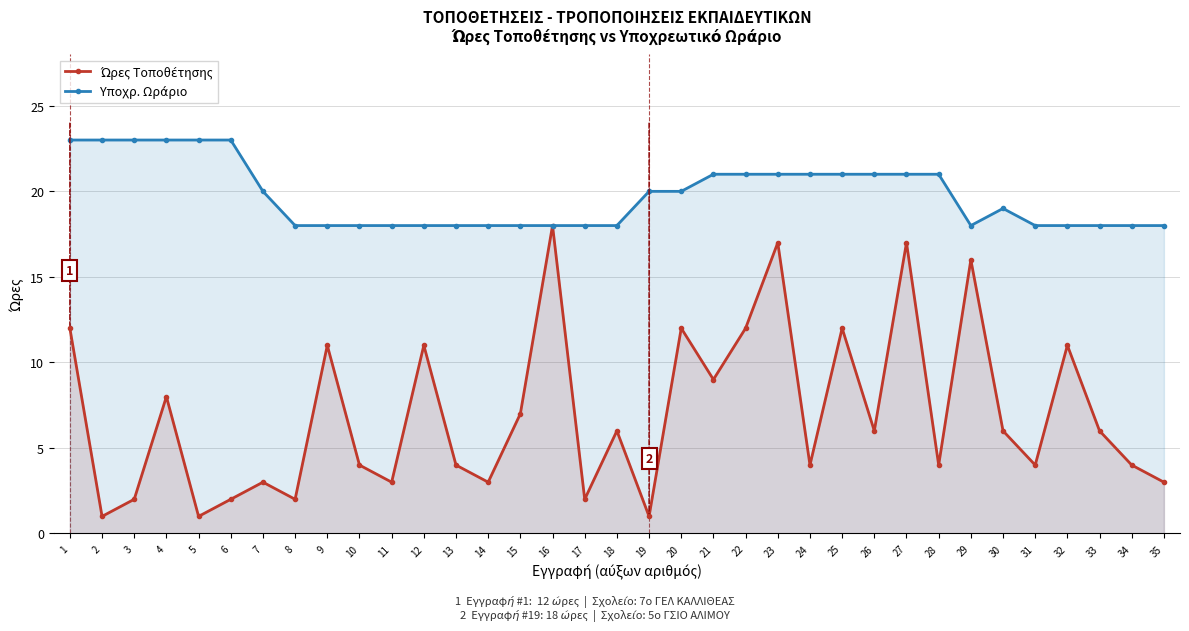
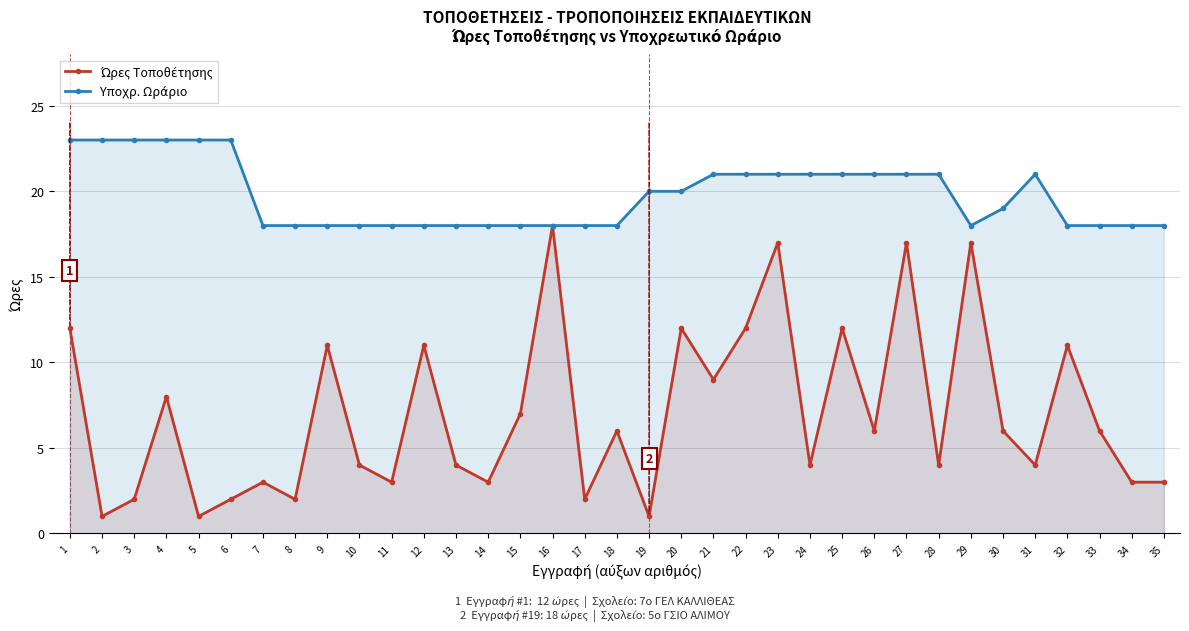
  {
    "Ώρες Τοποθέτησης": {
      "1": 12,
      "2": 1,
      "3": 2,
      "4": 8,
      "5": 1,
      "6": 2,
      "7": 3,
      "8": 2,
      "9": 11,
      "10": 4,
      "11": 3,
      "12": 11,
      "13": 4,
      "14": 3,
      "15": 7,
      "17": 2,
      "18": 6,
      "19": 1,
      "20": 12,
      "21": 9,
      "22": 12,
      "23": 17,
      "24": 4,
      "25": 12,
      "26": 6,
      "27": 17,
      "28": 4,
-     "29": 16,
+     "29": 17,
      "30": 6,
      "31": 4,
      "32": 11,
      "33": 6,
-     "34": 4,
+     "34": 3,
      "35": 3
    },
    "Υποχρ. Ωράριο": {
      "1": 23,
      "2": 23,
      "3": 23,
      "4": 23,
      "5": 23,
      "6": 23,
-     "7": 20,
+     "7": 18,
      "8": 18,
      "9": 18,
      "10": 18,
      "11": 18,
      "12": 18,
      "13": 18,
      "14": 18,
      "15": 18,
      "17": 18,
      "18": 18,
      "19": 20,
      "20": 20,
      "21": 21,
      "22": 21,
      "23": 21,
      "24": 21,
      "25": 21,
      "26": 21,
      "27": 21,
      "28": 21,
      "29": 18,
      "30": 19,
-     "31": 18,
+     "31": 21,
      "32": 18,
      "33": 18,
      "34": 18,
      "35": 18
    }
  }
